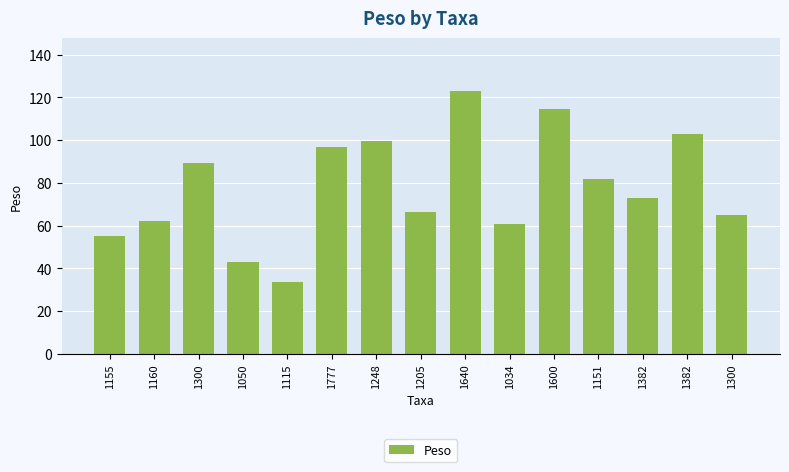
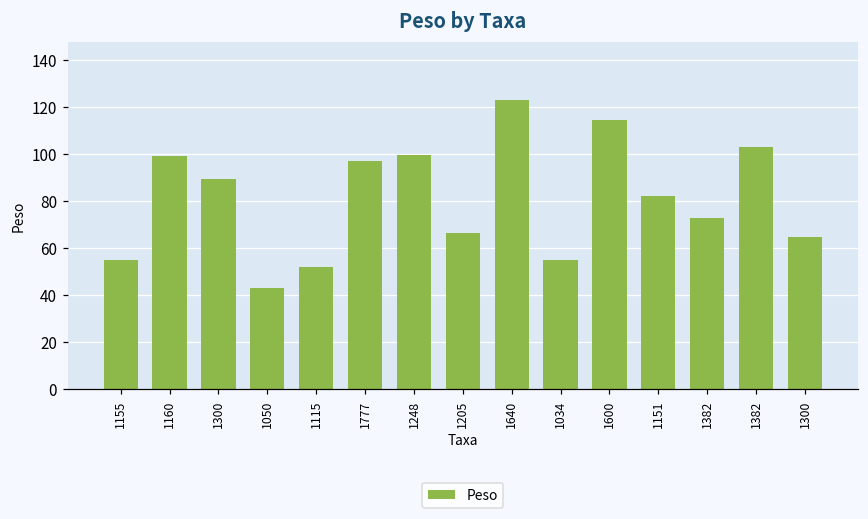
  {
    "1155": 55,
-   "1160": 62,
+   "1160": 99,
    "1050": 43,
-   "1115": 34,
+   "1115": 52,
    "1777": 97,
    "1248": 100,
    "1205": 66,
    "1640": 123,
-   "1034": 61,
+   "1034": 55,
    "1600": 115,
    "1151": 82
  }
